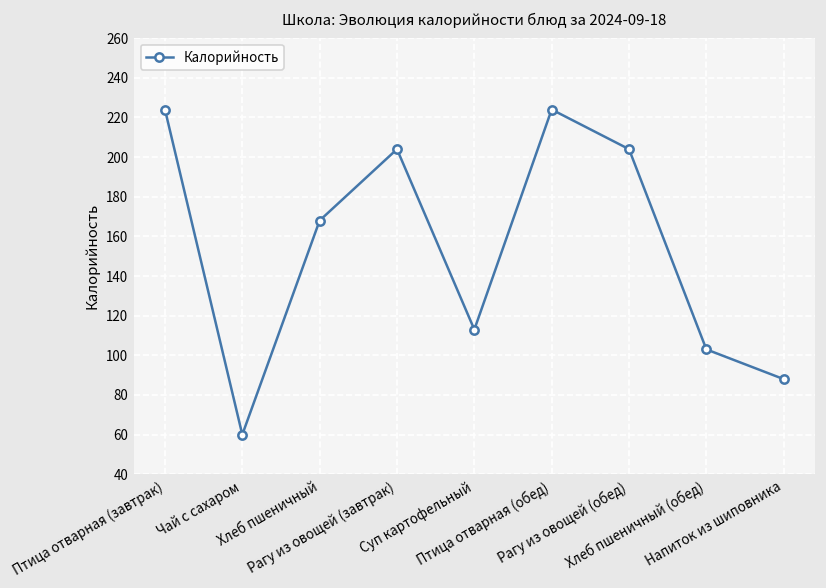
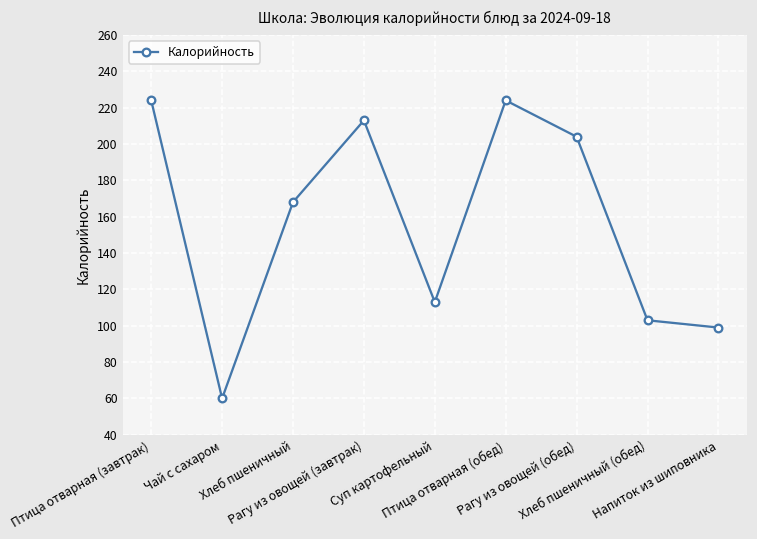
  {
    "Птица отварная (завтрак)": 224,
    "Чай с сахаром": 60,
    "Хлеб пшеничный": 168,
-   "Рагу из овощей (завтрак)": 204,
+   "Рагу из овощей (завтрак)": 213,
    "Суп картофельный": 113,
    "Птица отварная (обед)": 224,
    "Рагу из овощей (обед)": 204,
    "Хлеб пшеничный (обед)": 103,
-   "Напиток из шиповника": 88
+   "Напиток из шиповника": 99
  }
